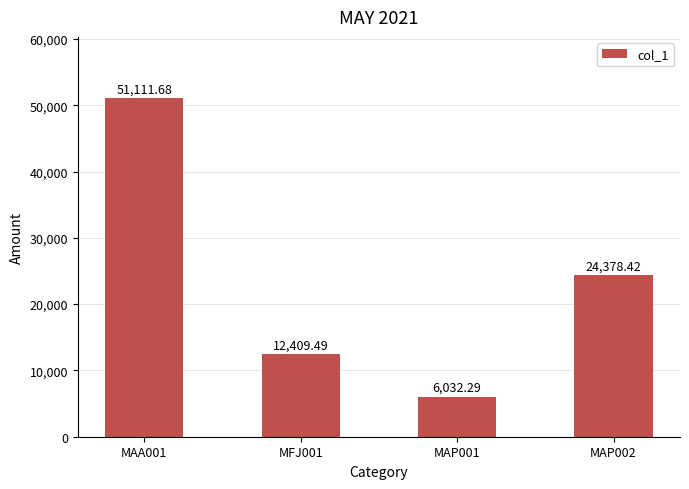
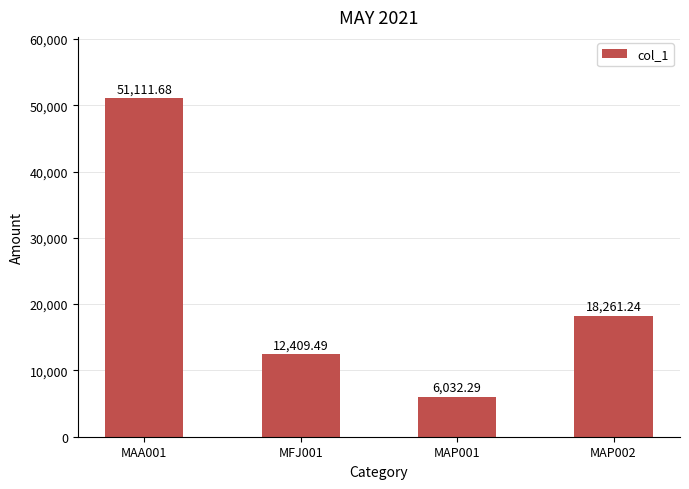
  {
    "MAA001": "51,111.68",
    "MFJ001": "12,409.49",
    "MAP001": "6,032.29",
-   "MAP002": "24,378.42"
+   "MAP002": "18,261.24"
  }
